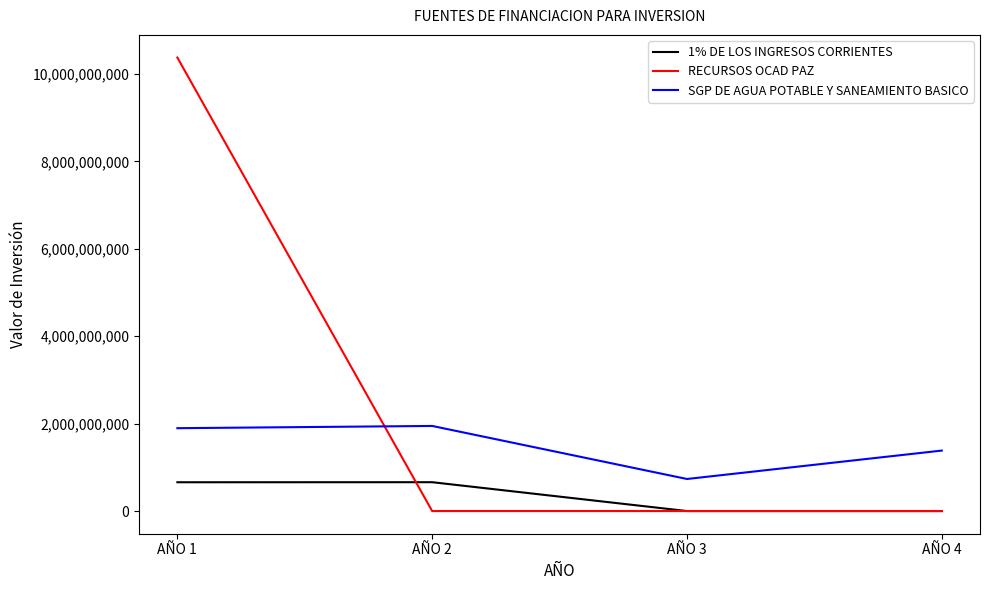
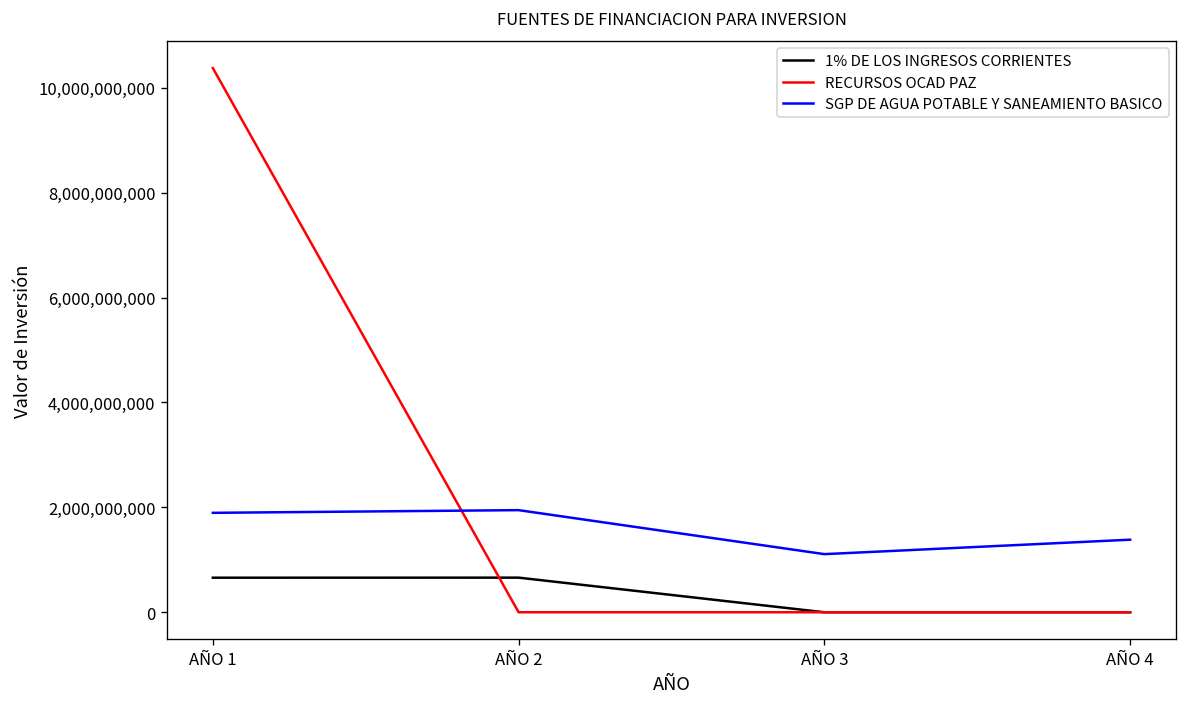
  {
    "1% DE LOS INGRESOS CORRIENTES": {
      "AÑO 1": "700,000,000",
      "AÑO 2": "700,000,000"
    },
    "RECURSOS OCAD PAZ": {
      "AÑO 1": "10,400,000,000",
      "AÑO 2": "0"
    },
    "SGP DE AGUA POTABLE Y SANEAMIENTO BASICO": {
      "AÑO 1": "1,900,000,000",
      "AÑO 2": "1,900,000,000",
-     "AÑO 3": "700,000,000",
+     "AÑO 3": "1,100,000,000",
      "AÑO 4": "1,400,000,000"
    }
  }
